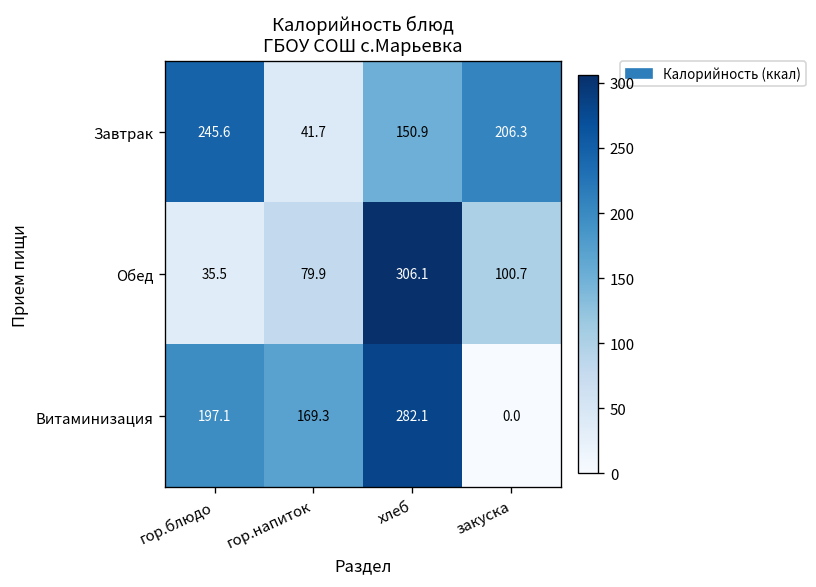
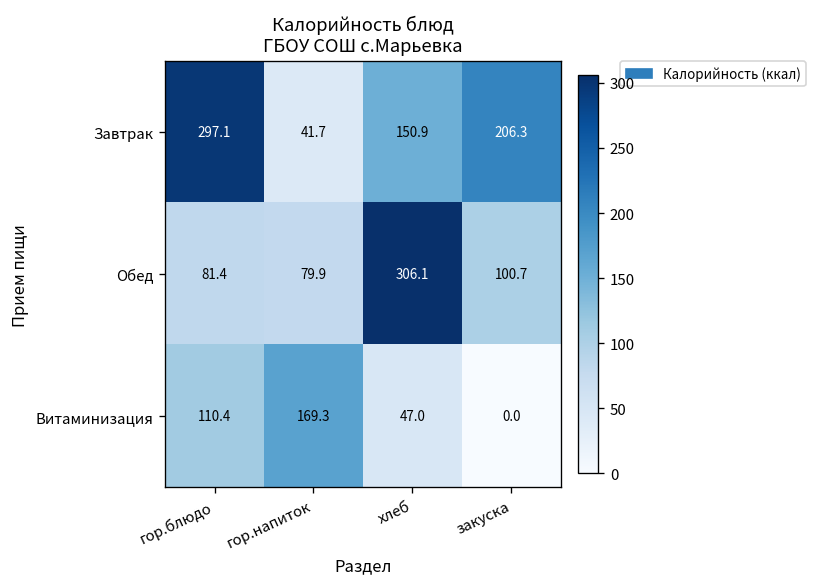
  {
    "Завтрак": {
-     "гор.блюдо": 245.6,
+     "гор.блюдо": 297.1,
      "гор.напиток": 41.7,
      "хлеб": 150.9,
      "закуска": 206.3
    },
    "Обед": {
-     "гор.блюдо": 35.5,
+     "гор.блюдо": 81.4,
      "гор.напиток": 79.9,
      "хлеб": 306.1,
      "закуска": 100.7
    },
    "Витаминизация": {
-     "гор.блюдо": 197.1,
+     "гор.блюдо": 110.4,
      "гор.напиток": 169.3,
-     "хлеб": 282.1,
+     "хлеб": 47.0,
      "закуска": 0.0
    }
  }
